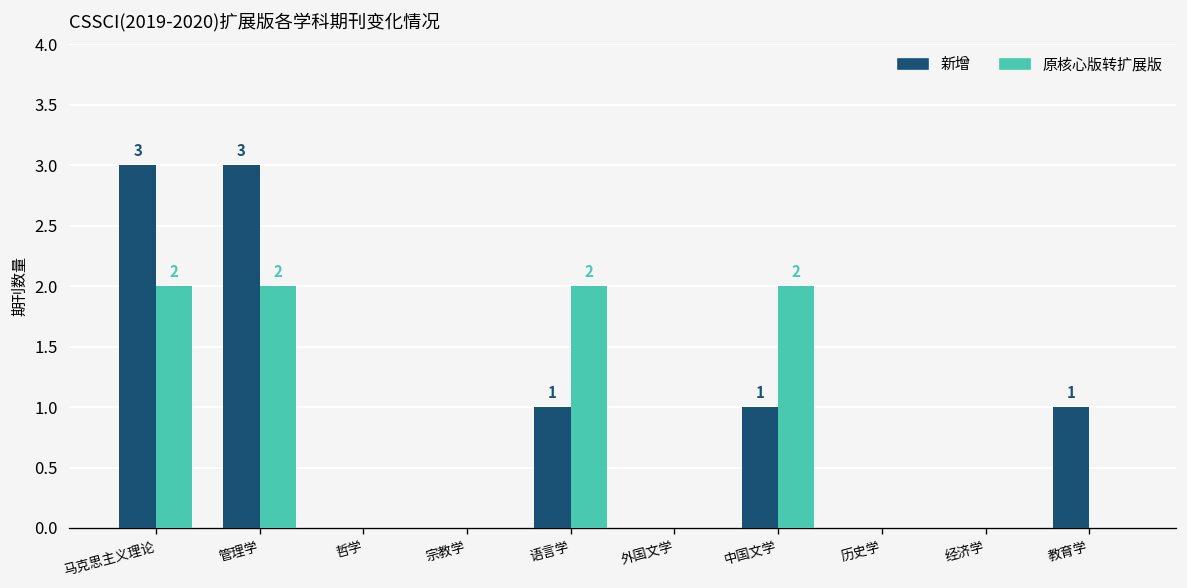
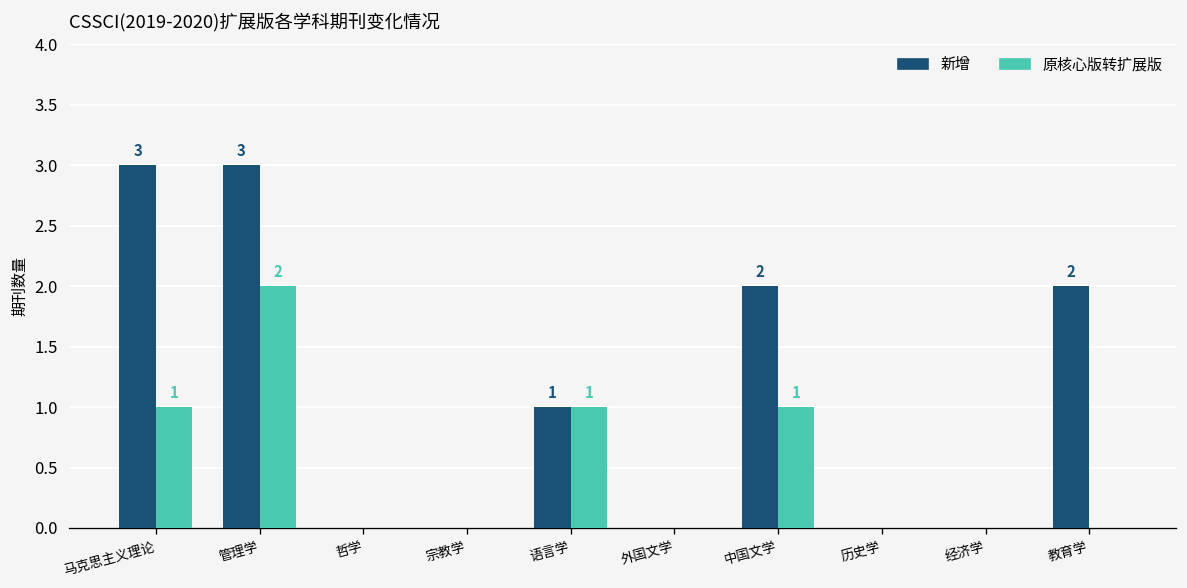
  {
    "新增": {
      "马克思主义理论": 3,
      "管理学": 3,
      "语言学": 1,
-     "中国文学": 1,
-     "教育学": 1
+     "中国文学": 2,
+     "教育学": 2
    },
    "原核心版转扩展版": {
-     "马克思主义理论": 2,
+     "马克思主义理论": 1,
      "管理学": 2,
-     "语言学": 2,
-     "中国文学": 2
+     "语言学": 1,
+     "中国文学": 1
    }
  }
